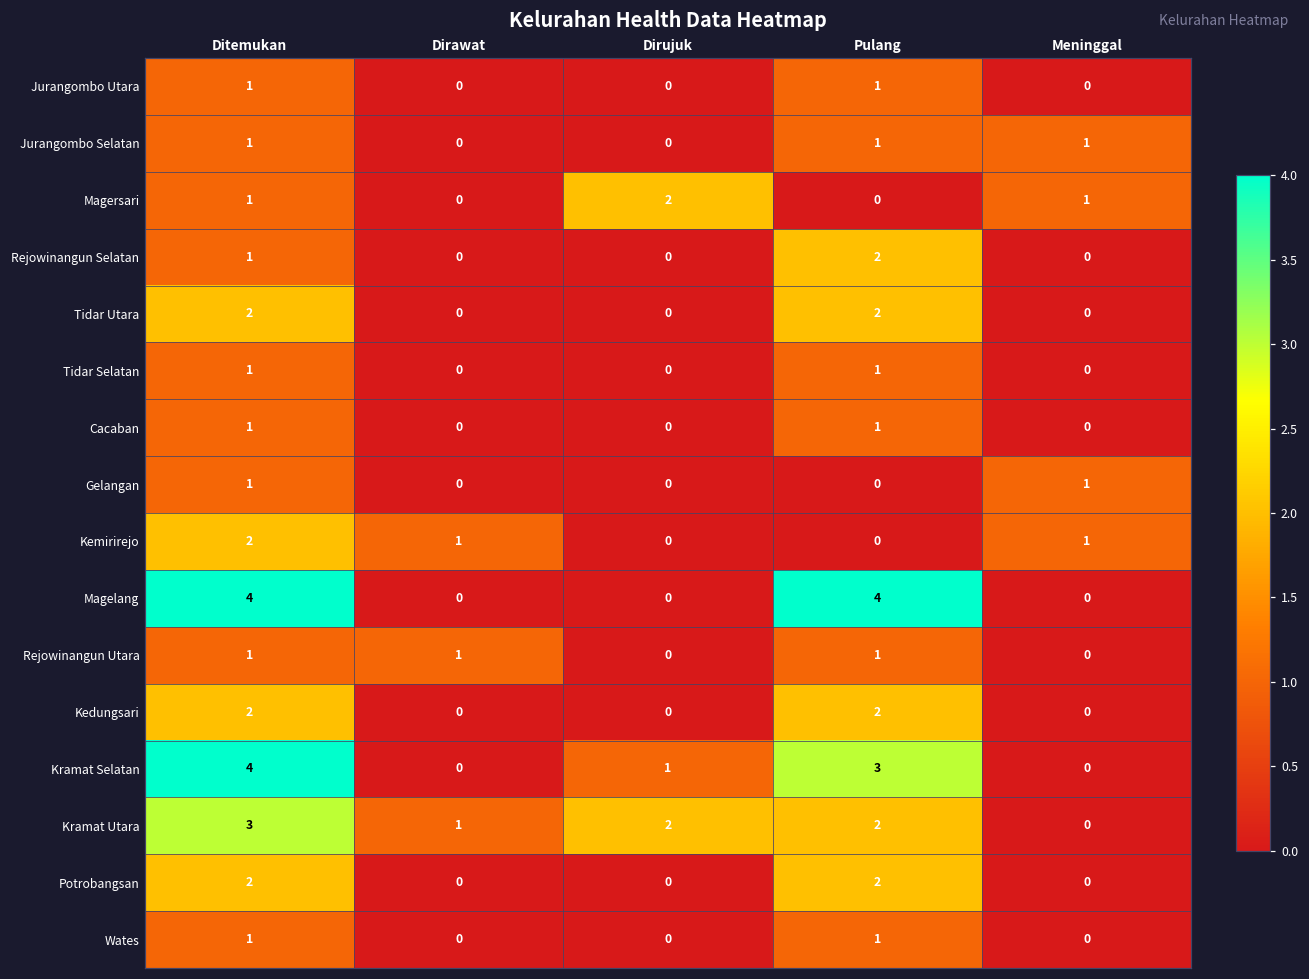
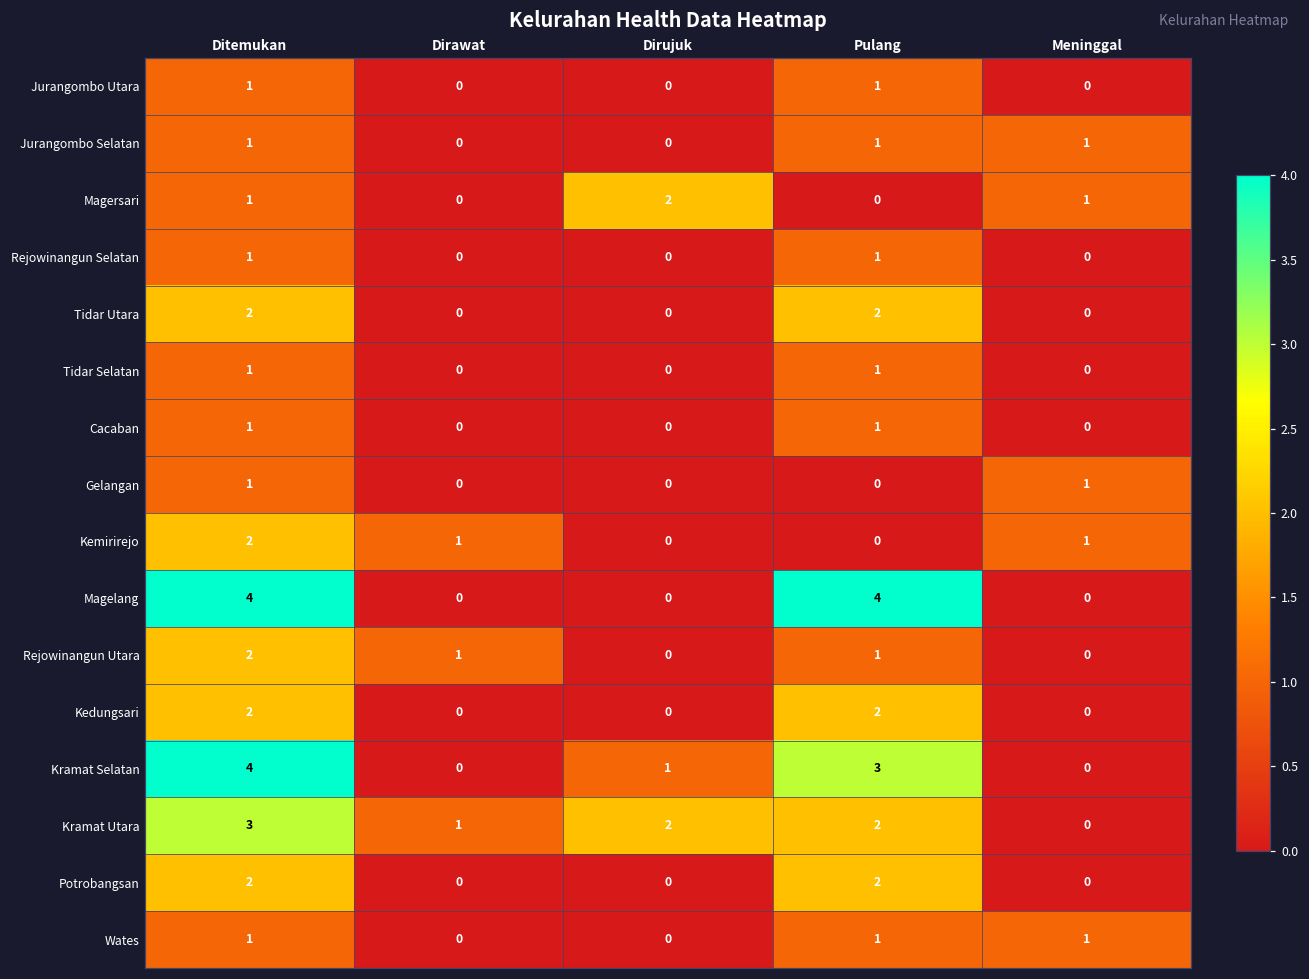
  {
    "Jurangombo Utara": {
      "Ditemukan": 1,
      "Dirawat": 0,
      "Dirujuk": 0,
      "Pulang": 1,
      "Meninggal": 0
    },
    "Jurangombo Selatan": {
      "Ditemukan": 1,
      "Dirawat": 0,
      "Dirujuk": 0,
      "Pulang": 1,
      "Meninggal": 1
    },
    "Magersari": {
      "Ditemukan": 1,
      "Dirawat": 0,
      "Dirujuk": 2,
      "Pulang": 0,
      "Meninggal": 1
    },
    "Rejowinangun Selatan": {
      "Ditemukan": 1,
      "Dirawat": 0,
      "Dirujuk": 0,
-     "Pulang": 2,
+     "Pulang": 1,
      "Meninggal": 0
    },
    "Tidar Utara": {
      "Ditemukan": 2,
      "Dirawat": 0,
      "Dirujuk": 0,
      "Pulang": 2,
      "Meninggal": 0
    },
    "Tidar Selatan": {
      "Ditemukan": 1,
      "Dirawat": 0,
      "Dirujuk": 0,
      "Pulang": 1,
      "Meninggal": 0
    },
    "Cacaban": {
      "Ditemukan": 1,
      "Dirawat": 0,
      "Dirujuk": 0,
      "Pulang": 1,
      "Meninggal": 0
    },
    "Gelangan": {
      "Ditemukan": 1,
      "Dirawat": 0,
      "Dirujuk": 0,
      "Pulang": 0,
      "Meninggal": 1
    },
    "Kemirirejo": {
      "Ditemukan": 2,
      "Dirawat": 1,
      "Dirujuk": 0,
      "Pulang": 0,
      "Meninggal": 1
    },
    "Magelang": {
      "Ditemukan": 4,
      "Dirawat": 0,
      "Dirujuk": 0,
      "Pulang": 4,
      "Meninggal": 0
    },
    "Rejowinangun Utara": {
-     "Ditemukan": 1,
+     "Ditemukan": 2,
      "Dirawat": 1,
      "Dirujuk": 0,
      "Pulang": 1,
      "Meninggal": 0
    },
    "Kedungsari": {
      "Ditemukan": 2,
      "Dirawat": 0,
      "Dirujuk": 0,
      "Pulang": 2,
      "Meninggal": 0
    },
    "Kramat Selatan": {
      "Ditemukan": 4,
      "Dirawat": 0,
      "Dirujuk": 1,
      "Pulang": 3,
      "Meninggal": 0
    },
    "Kramat Utara": {
      "Ditemukan": 3,
      "Dirawat": 1,
      "Dirujuk": 2,
      "Pulang": 2,
      "Meninggal": 0
    },
    "Potrobangsan": {
      "Ditemukan": 2,
      "Dirawat": 0,
      "Dirujuk": 0,
      "Pulang": 2,
      "Meninggal": 0
    },
    "Wates": {
      "Ditemukan": 1,
      "Dirawat": 0,
      "Dirujuk": 0,
      "Pulang": 1,
-     "Meninggal": 0
+     "Meninggal": 1
    }
  }
